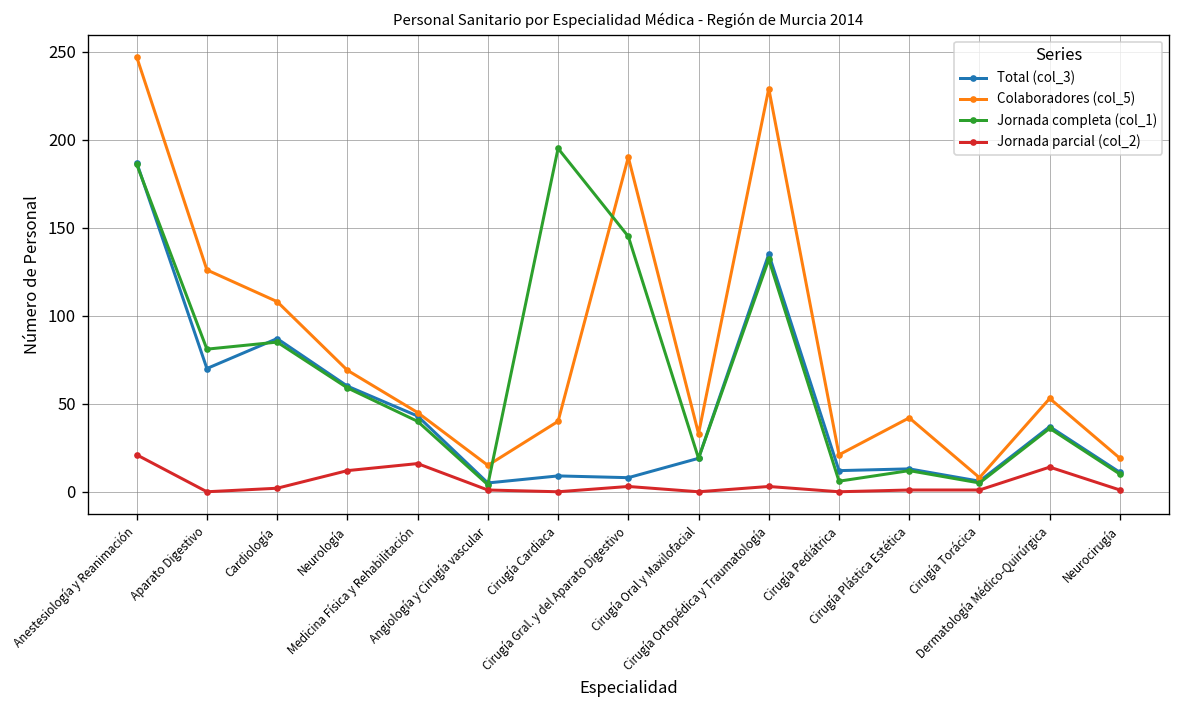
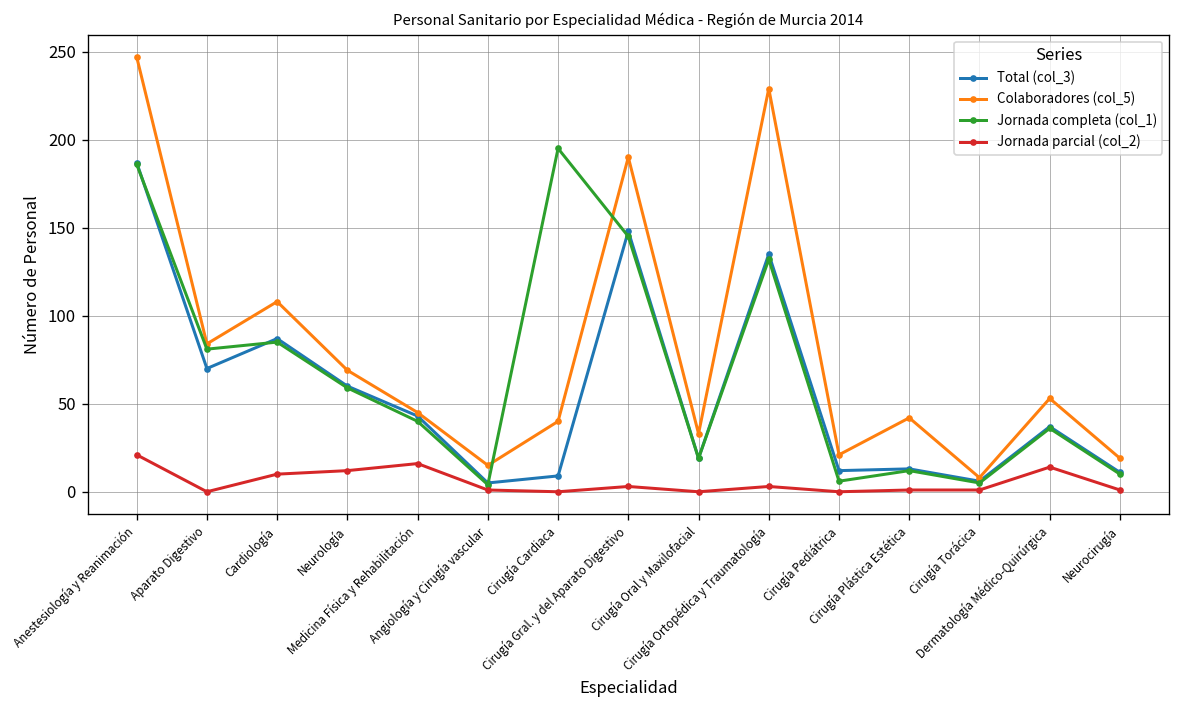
  {
    "Total (col_3)": {
      "Aparato Digestivo": 70,
      "Cardiología": 87,
      "Medicina Física y Rehabilitación": 43,
      "Cirugía Cardiaca": 9,
-     "Cirugía Gral. y del Aparato Digestivo": 8,
+     "Cirugía Gral. y del Aparato Digestivo": 148,
      "Cirugía Ortopédica y Traumatología": 135,
      "Cirugía Pediátrica": 12
    },
    "Colaboradores (col_5)": {
      "Anestesiología y Reanimación": 247,
-     "Aparato Digestivo": 126,
+     "Aparato Digestivo": 84,
      "Cardiología": 108,
      "Neurología": 69,
      "Medicina Física y Rehabilitación": 45,
      "Angiología y Cirugía vascular": 15,
      "Cirugía Cardiaca": 40,
      "Cirugía Gral. y del Aparato Digestivo": 190,
      "Cirugía Oral y Maxilofacial": 33,
      "Cirugía Ortopédica y Traumatología": 229,
      "Cirugía Pediátrica": 21,
      "Cirugía Plástica Estética": 42,
      "Cirugía Torácica": 8,
      "Dermatología Médico-Quirúrgica": 53,
      "Neurocirugía": 19
    },
    "Jornada completa (col_1)": {
      "Aparato Digestivo": 81,
      "Cardiología": 85,
      "Medicina Física y Rehabilitación": 40,
      "Cirugía Cardiaca": 195,
      "Cirugía Gral. y del Aparato Digestivo": 145,
      "Cirugía Ortopédica y Traumatología": 132,
      "Cirugía Pediátrica": 6
    },
    "Jornada parcial (col_2)": {
      "Anestesiología y Reanimación": 21,
      "Aparato Digestivo": 0,
-     "Cardiología": 2,
+     "Cardiología": 10,
      "Neurología": 12,
      "Medicina Física y Rehabilitación": 16,
      "Angiología y Cirugía vascular": 1,
      "Cirugía Cardiaca": 0,
      "Cirugía Gral. y del Aparato Digestivo": 3,
      "Cirugía Oral y Maxilofacial": 0,
      "Cirugía Ortopédica y Traumatología": 3,
      "Cirugía Pediátrica": 0,
      "Cirugía Plástica Estética": 1,
      "Cirugía Torácica": 1,
      "Dermatología Médico-Quirúrgica": 14,
      "Neurocirugía": 1
    }
  }
